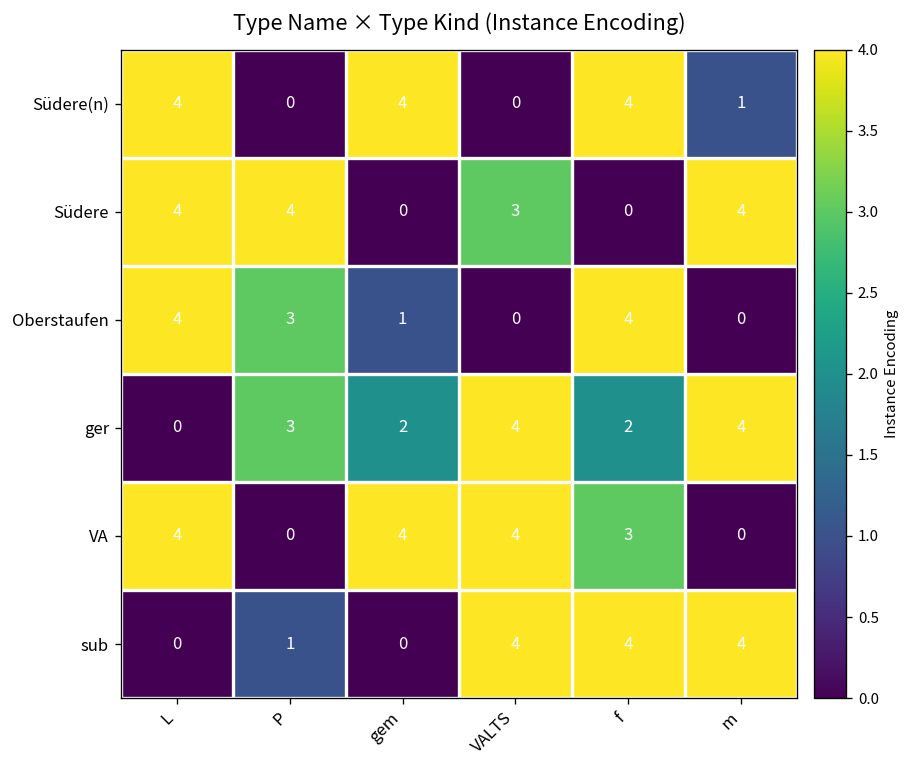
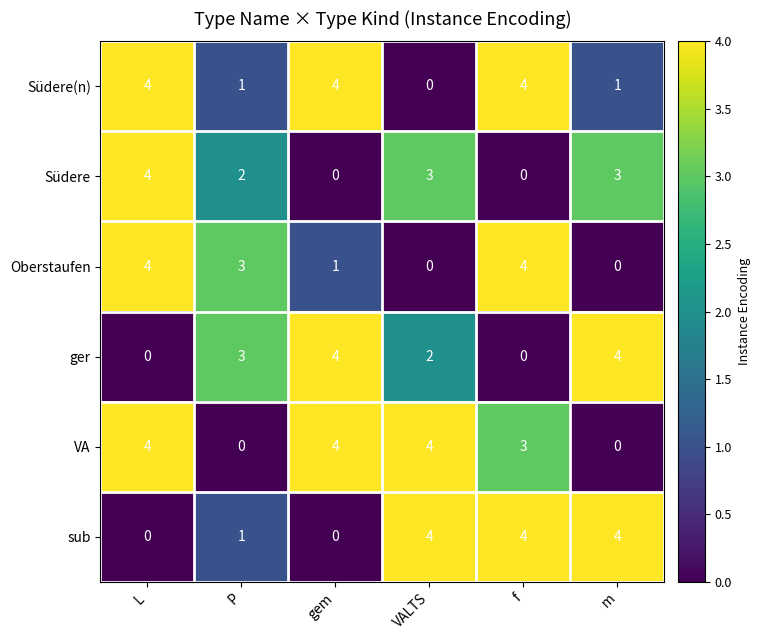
  {
    "Südere(n)": {
      "L": 4,
-     "P": 0,
+     "P": 1,
      "gem": 4,
      "VALTS": 0,
      "f": 4,
      "m": 1
    },
    "Südere": {
      "L": 4,
-     "P": 4,
+     "P": 2,
      "gem": 0,
      "VALTS": 3,
      "f": 0,
-     "m": 4
+     "m": 3
    },
    "Oberstaufen": {
      "L": 4,
      "P": 3,
      "gem": 1,
      "VALTS": 0,
      "f": 4,
      "m": 0
    },
    "ger": {
      "L": 0,
      "P": 3,
-     "gem": 2,
-     "VALTS": 4,
-     "f": 2,
+     "gem": 4,
+     "VALTS": 2,
+     "f": 0,
      "m": 4
    },
    "VA": {
      "L": 4,
      "P": 0,
      "gem": 4,
      "VALTS": 4,
      "f": 3,
      "m": 0
    },
    "sub": {
      "L": 0,
      "P": 1,
      "gem": 0,
      "VALTS": 4,
      "f": 4,
      "m": 4
    }
  }
